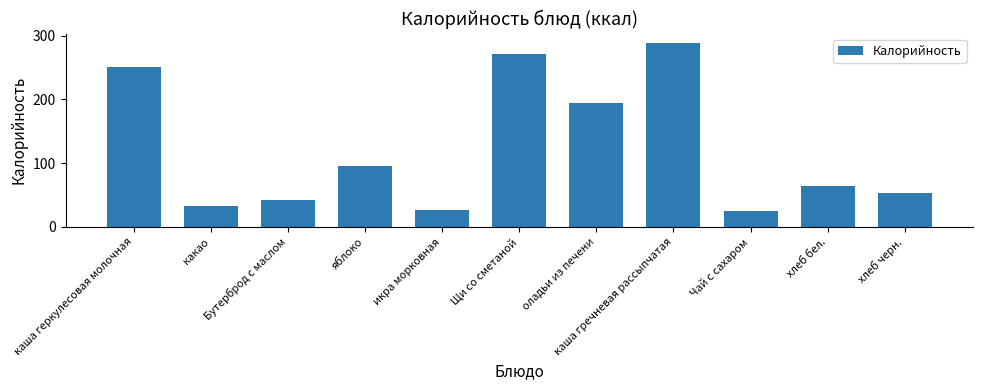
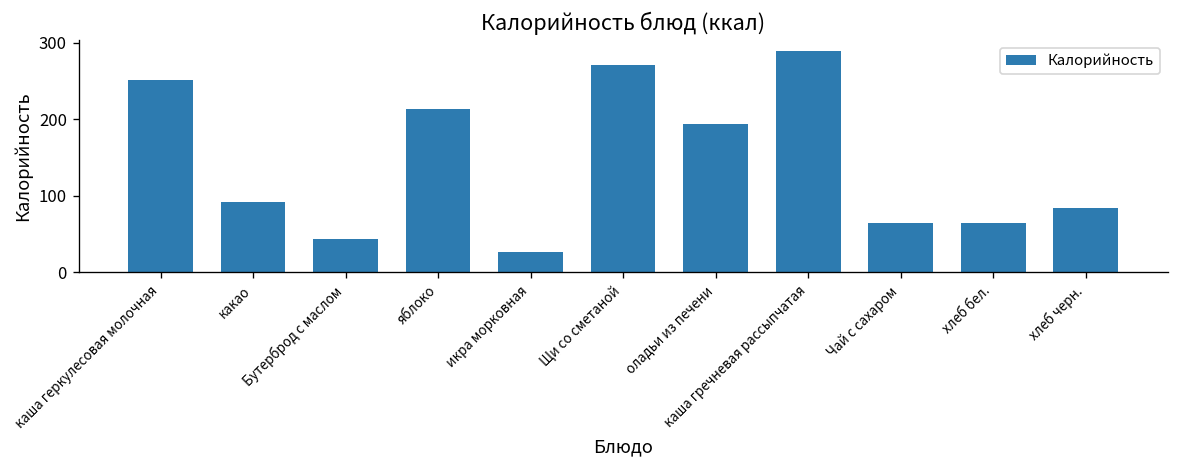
  {
    "каша геркулесовая молочная": 250,
-   "какао": 30,
+   "какао": 90,
    "Бутерброд с маслом": 40,
-   "яблоко": 100,
+   "яблоко": 210,
    "икра морковная": 30,
    "Щи со сметаной": 270,
    "оладьи из печени": 190,
    "каша гречневая рассыпчатая": 290,
-   "Чай с сахаром": 30,
+   "Чай с сахаром": 70,
    "хлеб бел.": 60,
-   "хлеб черн.": 50
+   "хлеб черн.": 80
  }
